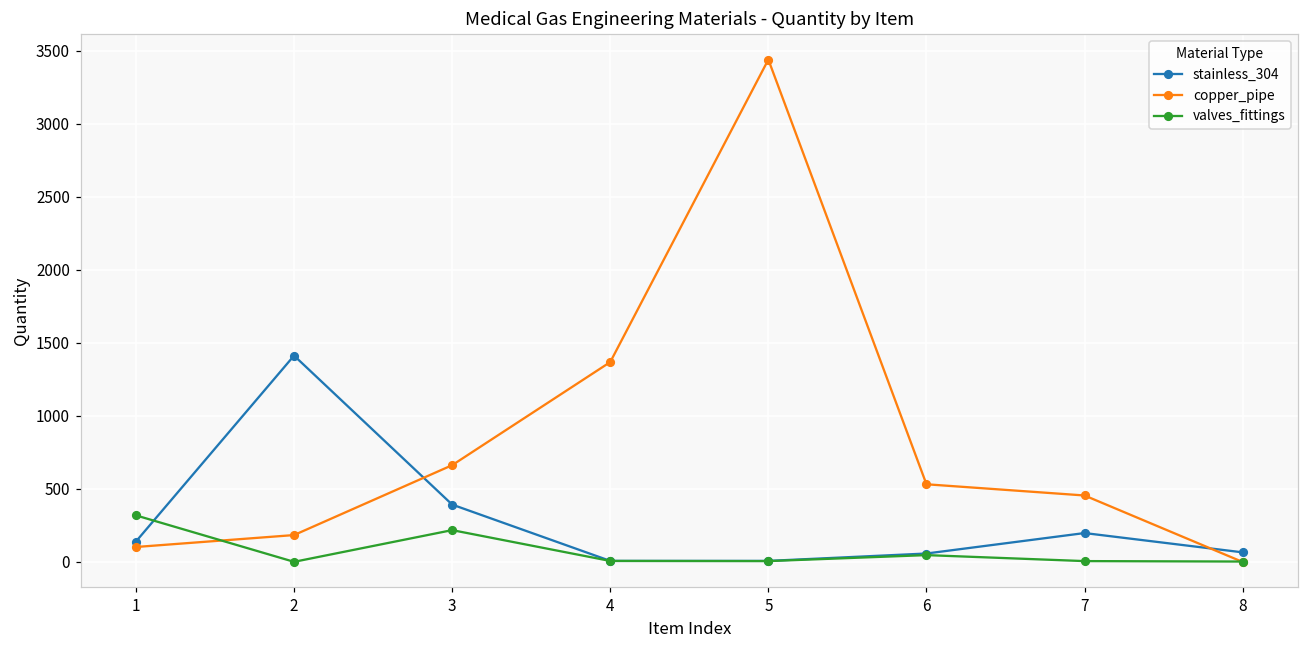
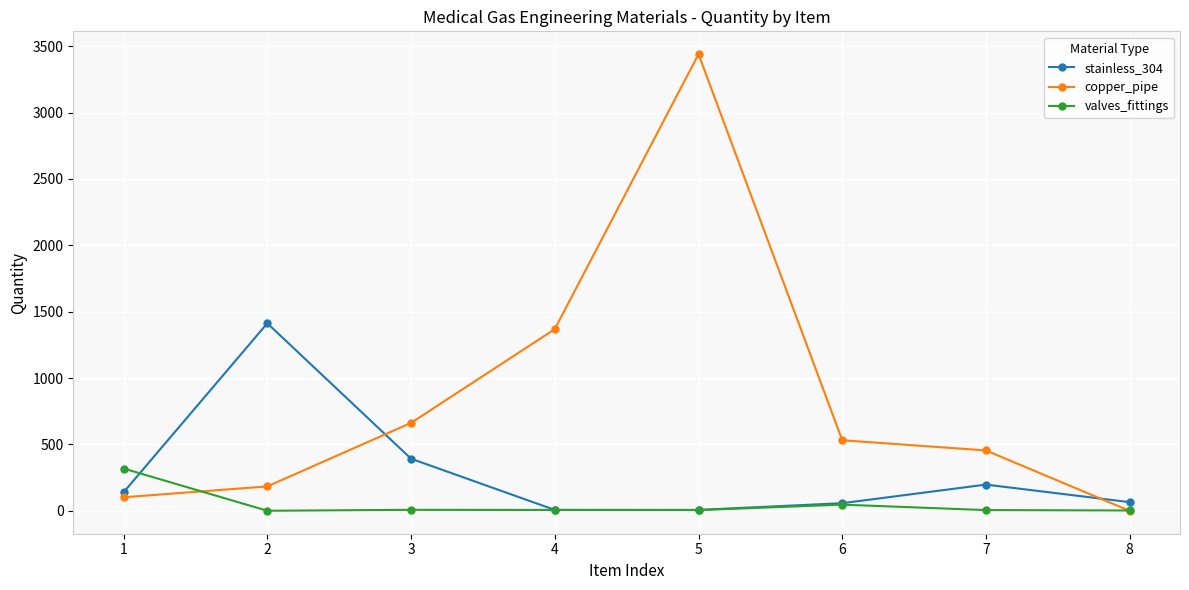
  {
    "stainless_304": {
      "1": 140,
      "2": 1410,
      "3": 390,
      "7": 200,
      "8": 70
    },
    "copper_pipe": {
      "1": 100,
      "2": 180,
      "3": 660,
      "4": 1370,
      "5": 3440,
      "6": 530,
      "7": 460
    },
    "valves_fittings": {
      "1": 320,
      "2": 0,
-     "3": 220,
+     "3": 10,
      "7": 10
    }
  }
